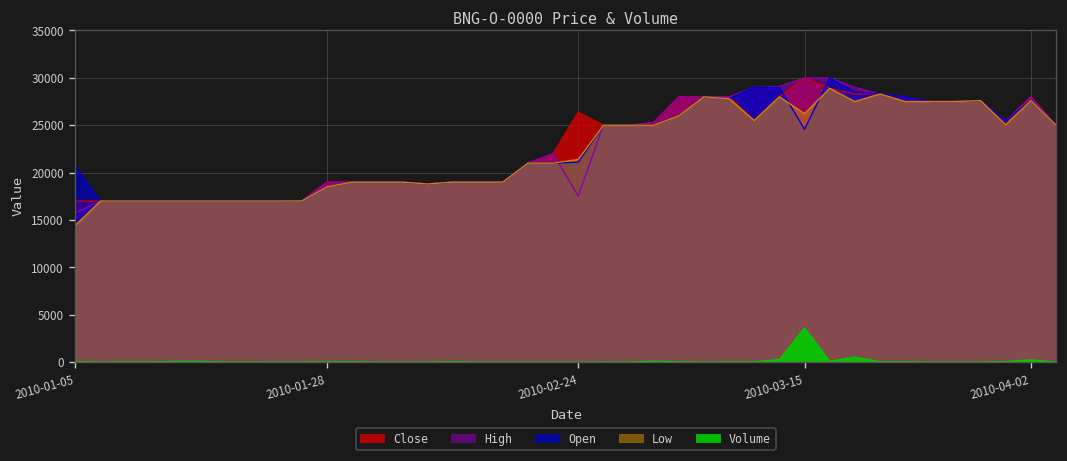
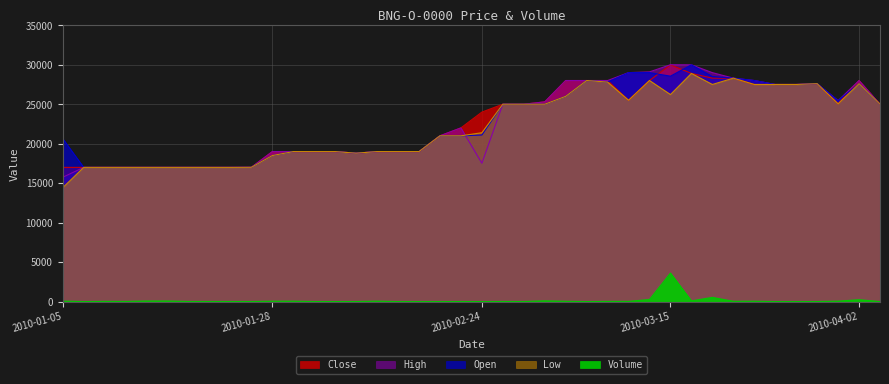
  {
    "Close": {
      "2010-01-05": 17000,
-     "2010-02-24": 26000
+     "2010-02-24": 24000
    },
    "High": {
      "2010-01-05": 16000,
      "2010-02-24": 18000
    },
    "Open": {
      "2010-01-05": 21000,
-     "2010-03-15": 25000
+     "2010-03-15": 29000
    },
    "Low": {
      "2010-01-05": 14000,
      "2010-03-15": 26000
    },
    "Volume": {
      "2010-01-05": 0,
      "2010-01-28": 0,
      "2010-02-24": 0,
      "2010-03-15": 4000,
      "2010-04-02": 0
    }
  }
